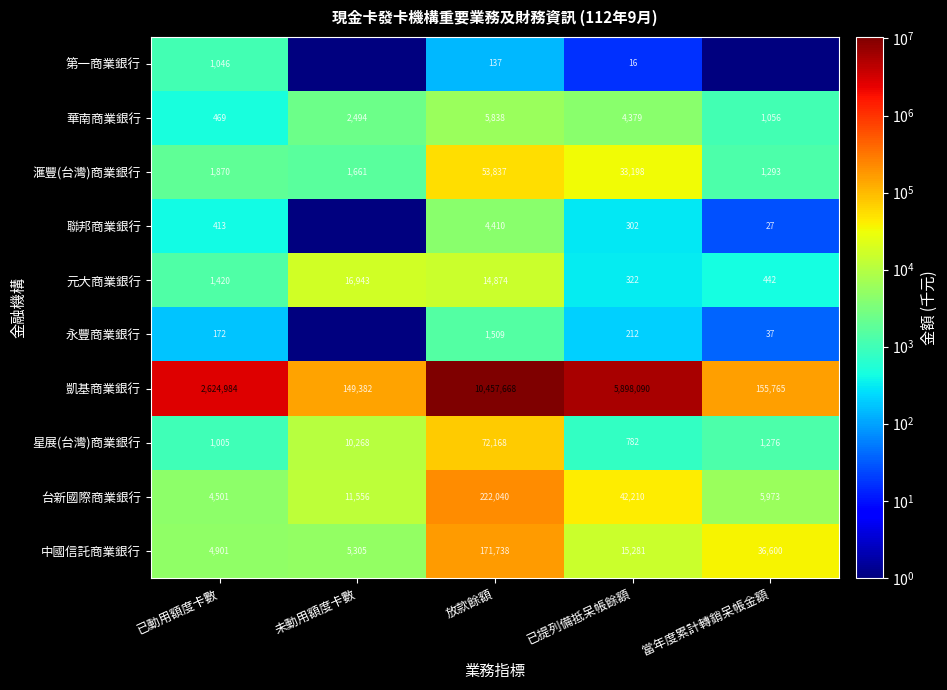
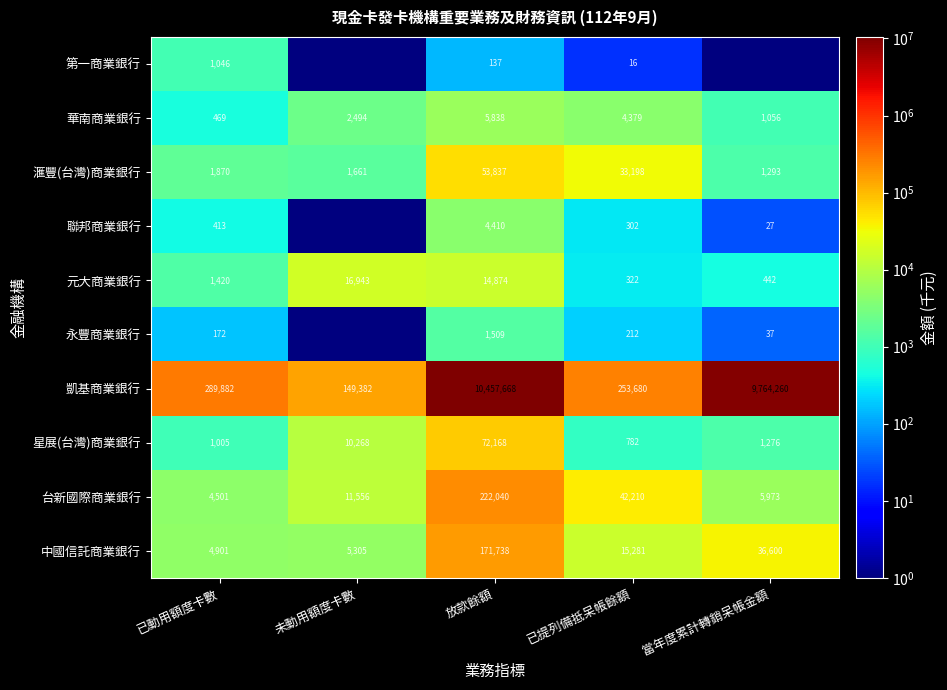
  {
    "第一商業銀行": {
      "已動用額度卡數": "1,046",
      "放款餘額": "137",
      "已提列備抵呆帳餘額": "16"
    },
    "華南商業銀行": {
      "已動用額度卡數": "469",
      "未動用額度卡數": "2,494",
      "放款餘額": "5,838",
      "已提列備抵呆帳餘額": "4,379",
      "當年度累計轉銷呆帳金額": "1,056"
    },
    "滙豐(台灣)商業銀行": {
      "已動用額度卡數": "1,870",
      "未動用額度卡數": "1,661",
      "放款餘額": "53,837",
      "已提列備抵呆帳餘額": "33,198",
      "當年度累計轉銷呆帳金額": "1,293"
    },
    "聯邦商業銀行": {
      "已動用額度卡數": "413",
      "放款餘額": "4,410",
      "已提列備抵呆帳餘額": "302",
      "當年度累計轉銷呆帳金額": "27"
    },
    "元大商業銀行": {
      "已動用額度卡數": "1,420",
      "未動用額度卡數": "16,943",
      "放款餘額": "14,874",
      "已提列備抵呆帳餘額": "322",
      "當年度累計轉銷呆帳金額": "442"
    },
    "永豐商業銀行": {
      "已動用額度卡數": "172",
      "放款餘額": "1,509",
      "已提列備抵呆帳餘額": "212",
      "當年度累計轉銷呆帳金額": "37"
    },
    "凱基商業銀行": {
-     "已動用額度卡數": "2,624,984",
+     "已動用額度卡數": "289,882",
      "未動用額度卡數": "149,382",
      "放款餘額": "10,457,668",
-     "已提列備抵呆帳餘額": "5,898,090",
-     "當年度累計轉銷呆帳金額": "155,765"
+     "已提列備抵呆帳餘額": "253,680",
+     "當年度累計轉銷呆帳金額": "9,764,260"
    },
    "星展(台灣)商業銀行": {
      "已動用額度卡數": "1,005",
      "未動用額度卡數": "10,268",
      "放款餘額": "72,168",
      "已提列備抵呆帳餘額": "782",
      "當年度累計轉銷呆帳金額": "1,276"
    },
    "台新國際商業銀行": {
      "已動用額度卡數": "4,501",
      "未動用額度卡數": "11,556",
      "放款餘額": "222,040",
      "已提列備抵呆帳餘額": "42,210",
      "當年度累計轉銷呆帳金額": "5,973"
    },
    "中國信託商業銀行": {
      "已動用額度卡數": "4,901",
      "未動用額度卡數": "5,305",
      "放款餘額": "171,738",
      "已提列備抵呆帳餘額": "15,281",
      "當年度累計轉銷呆帳金額": "36,600"
    }
  }
